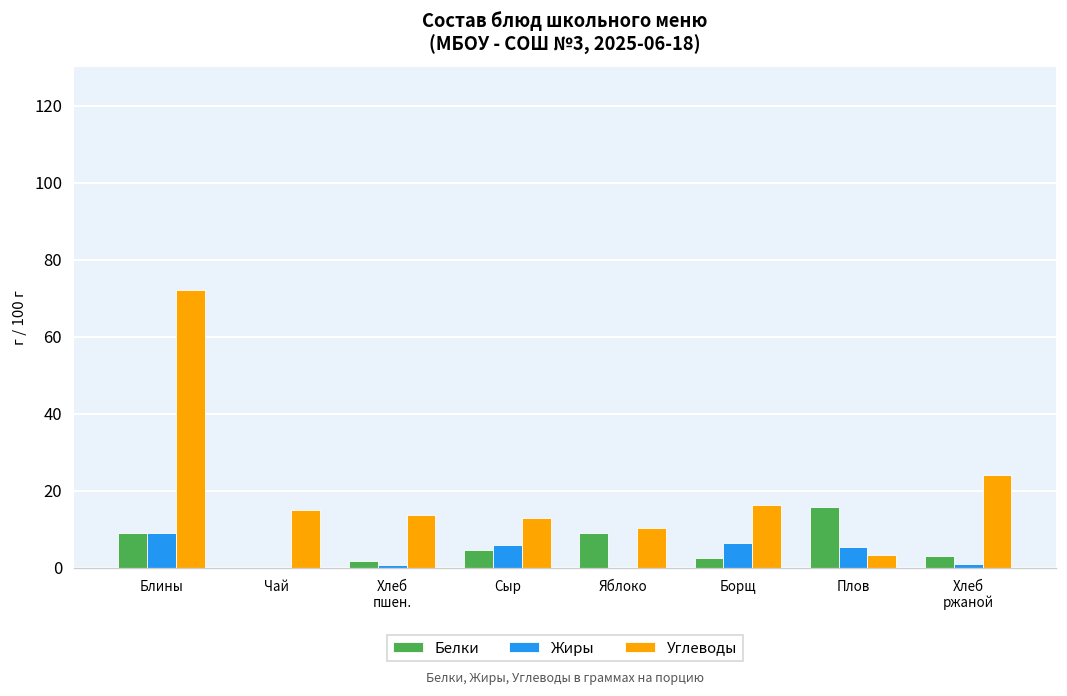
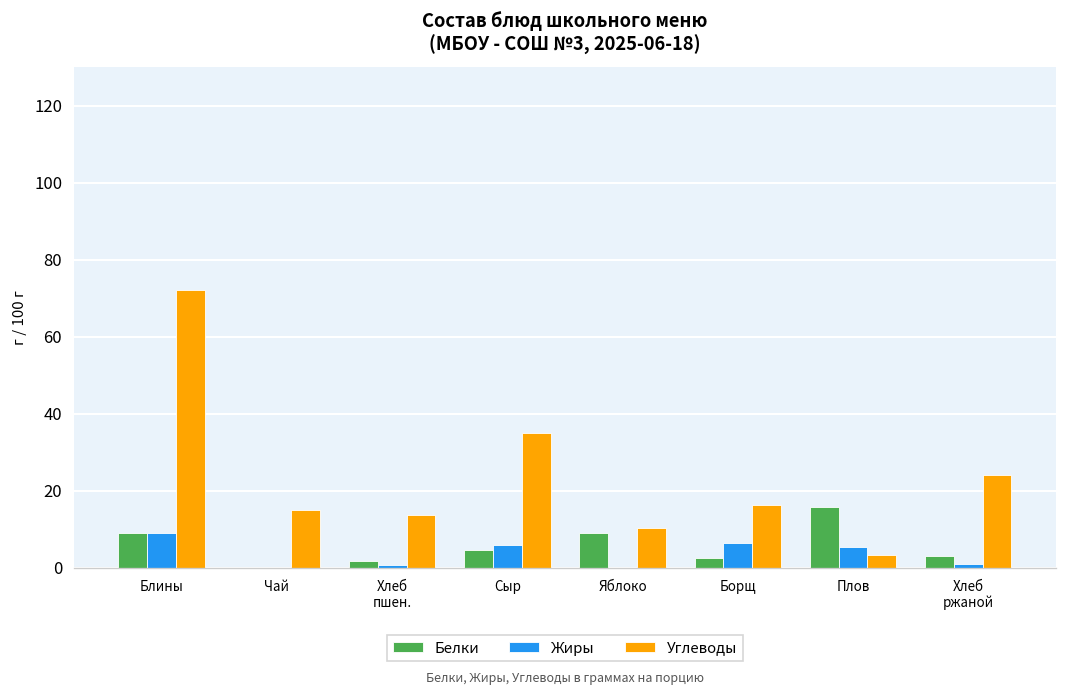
  {
    "Белки": {
      "Блины": 9,
      "Чай": 0,
      "Хлеб пшен.": 2,
      "Сыр": 5,
      "Яблоко": 9,
      "Борщ": 2,
      "Плов": 16,
      "Хлеб ржаной": 3
    },
    "Жиры": {
      "Блины": 9,
      "Чай": 0,
      "Сыр": 6,
      "Яблоко": 0,
      "Борщ": 6,
      "Плов": 5,
      "Хлеб ржаной": 1
    },
    "Углеводы": {
      "Блины": 72,
      "Чай": 15,
      "Хлеб пшен.": 14,
-     "Сыр": 13,
+     "Сыр": 35,
      "Яблоко": 10,
      "Борщ": 16,
      "Плов": 3,
      "Хлеб ржаной": 24
    }
  }
